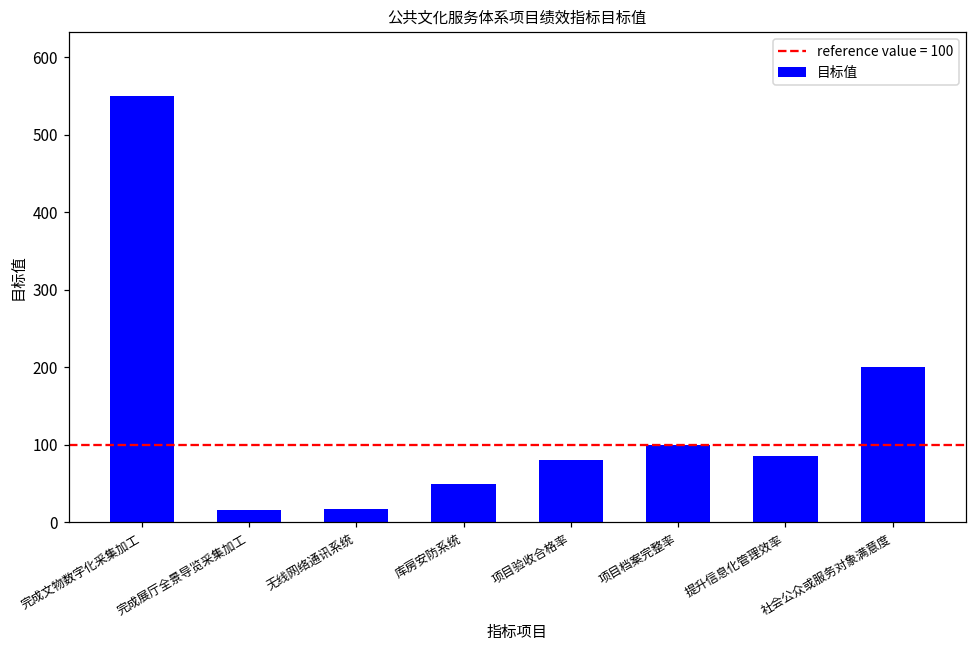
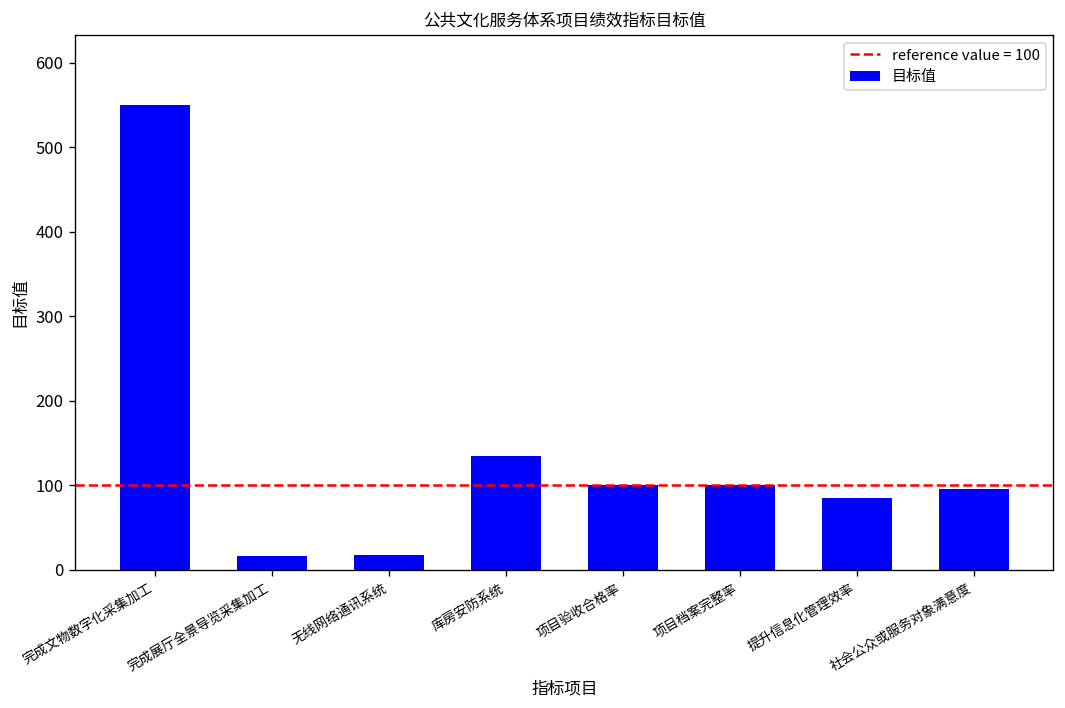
  {
    "完成文物数字化采集加工": 550,
    "完成展厅全景导览采集加工": 20,
    "无线网络通讯系统": 20,
-   "库房安防系统": 50,
-   "项目验收合格率": 80,
+   "库房安防系统": 140,
+   "项目验收合格率": 100,
    "项目档案完整率": 100,
    "提升信息化管理效率": 90,
-   "社会公众或服务对象满意度": 200
+   "社会公众或服务对象满意度": 100
  }
